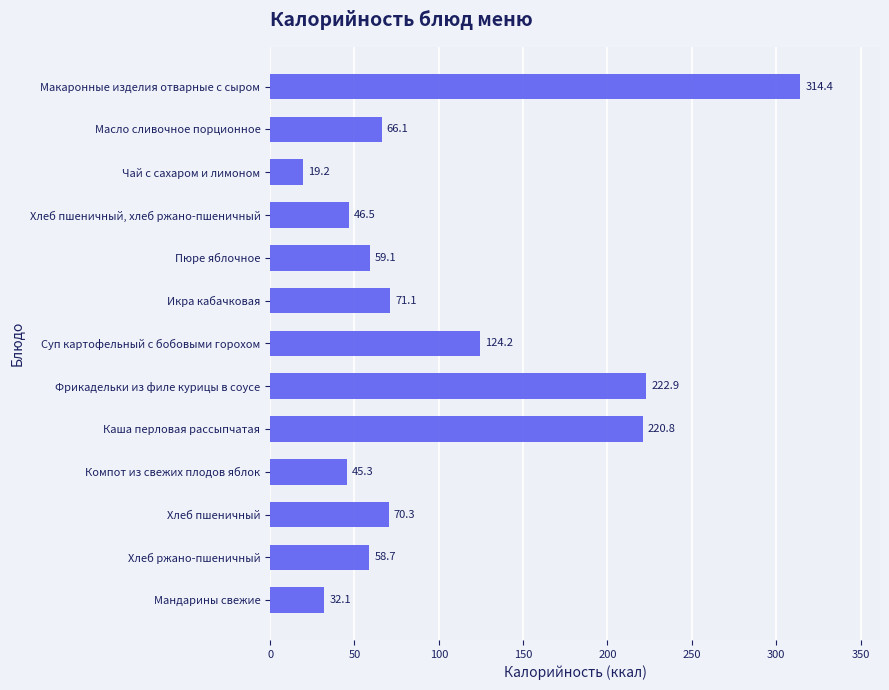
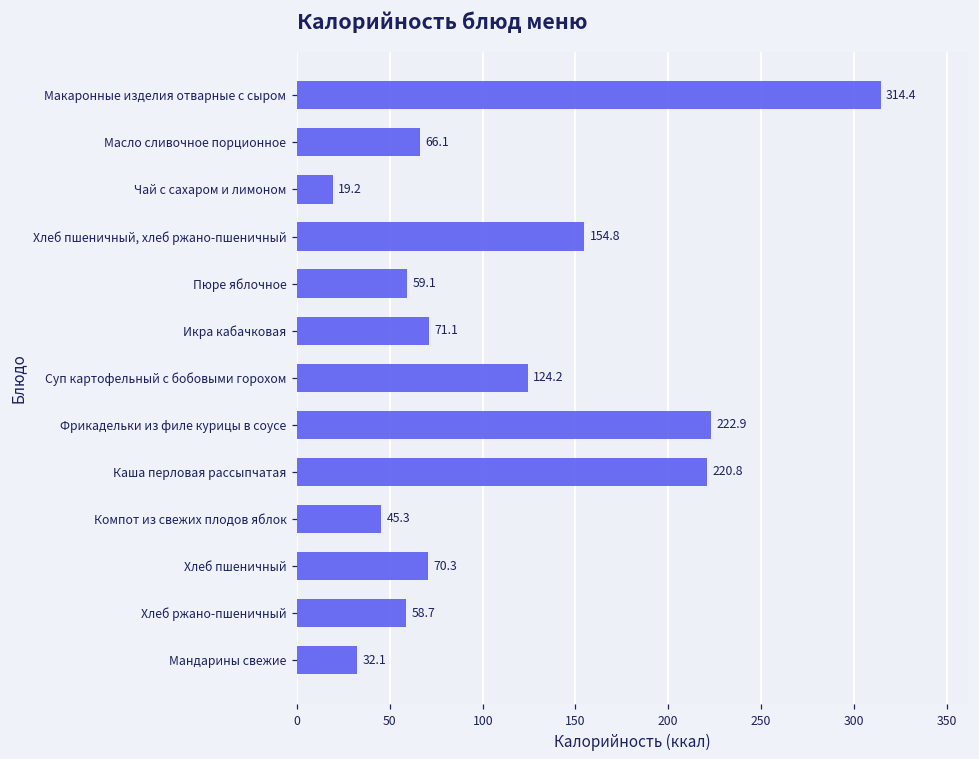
  {
    "Макаронные изделия отварные с сыром": 314.4,
    "Масло сливочное порционное": 66.1,
    "Чай с сахаром и лимоном": 19.2,
-   "Хлеб пшеничный, хлеб ржано-пшеничный": 46.5,
+   "Хлеб пшеничный, хлеб ржано-пшеничный": 154.8,
    "Пюре яблочное": 59.1,
    "Икра кабачковая": 71.1,
    "Суп картофельный с бобовыми горохом": 124.2,
    "Фрикадельки из филе курицы в соусе": 222.9,
    "Каша перловая рассыпчатая": 220.8,
    "Компот из свежих плодов яблок": 45.3,
    "Хлеб пшеничный": 70.3,
    "Хлеб ржано-пшеничный": 58.7,
    "Мандарины свежие": 32.1
  }
